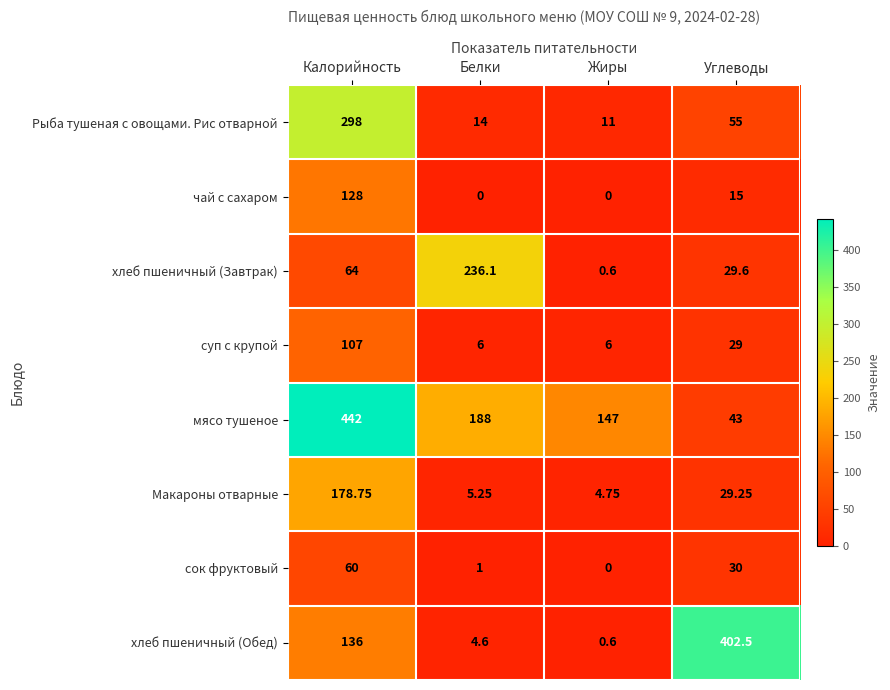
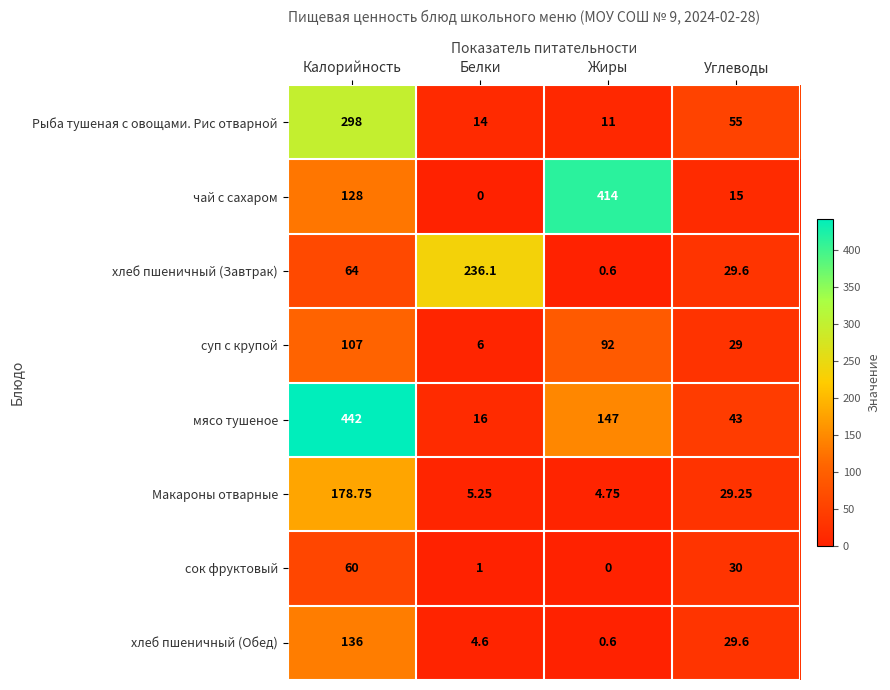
  {
    "Рыба тушеная с овощами. Рис отварной": {
      "Калорийность": 298,
      "Белки": 14,
      "Жиры": 11,
      "Углеводы": 55
    },
    "чай с сахаром": {
      "Калорийность": 128,
      "Белки": 0,
-     "Жиры": 0,
+     "Жиры": 414,
      "Углеводы": 15
    },
    "хлеб пшеничный (Завтрак)": {
      "Калорийность": 64,
      "Белки": 236.1,
      "Жиры": 0.6,
      "Углеводы": 29.6
    },
    "суп с крупой": {
      "Калорийность": 107,
      "Белки": 6,
-     "Жиры": 6,
+     "Жиры": 92,
      "Углеводы": 29
    },
    "мясо тушеное": {
      "Калорийность": 442,
-     "Белки": 188,
+     "Белки": 16,
      "Жиры": 147,
      "Углеводы": 43
    },
    "Макароны отварные": {
      "Калорийность": 178.75,
      "Белки": 5.25,
      "Жиры": 4.75,
      "Углеводы": 29.25
    },
    "сок фруктовый": {
      "Калорийность": 60,
      "Белки": 1,
      "Жиры": 0,
      "Углеводы": 30
    },
    "хлеб пшеничный (Обед)": {
      "Калорийность": 136,
      "Белки": 4.6,
      "Жиры": 0.6,
-     "Углеводы": 402.5
+     "Углеводы": 29.6
    }
  }
